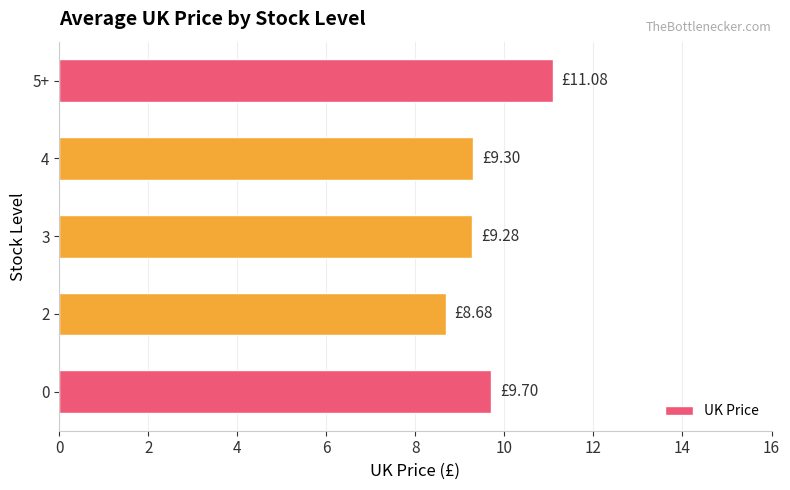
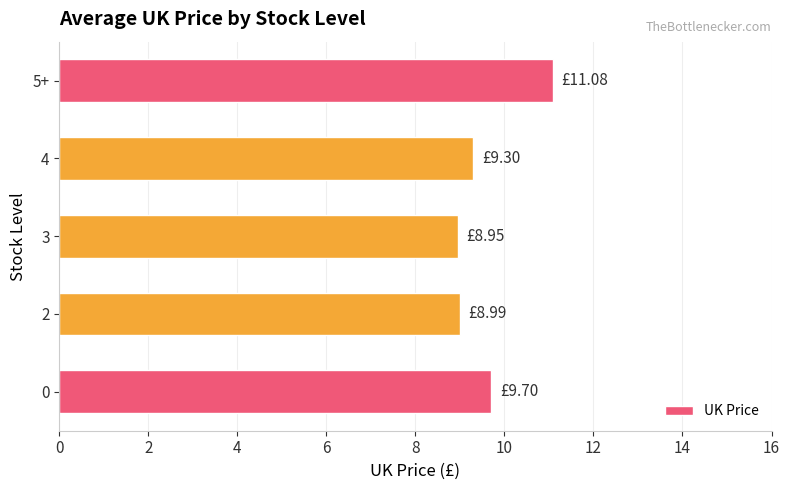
  {
    "5+": "£11.08",
    "4": "£9.30",
-   "3": "£9.28",
-   "2": "£8.68",
+   "3": "£8.95",
+   "2": "£8.99",
    "0": "£9.70"
  }
